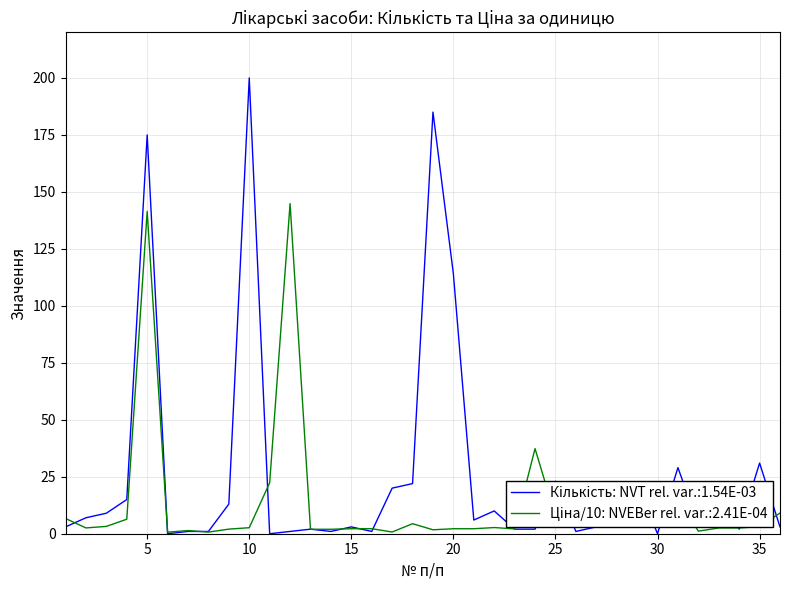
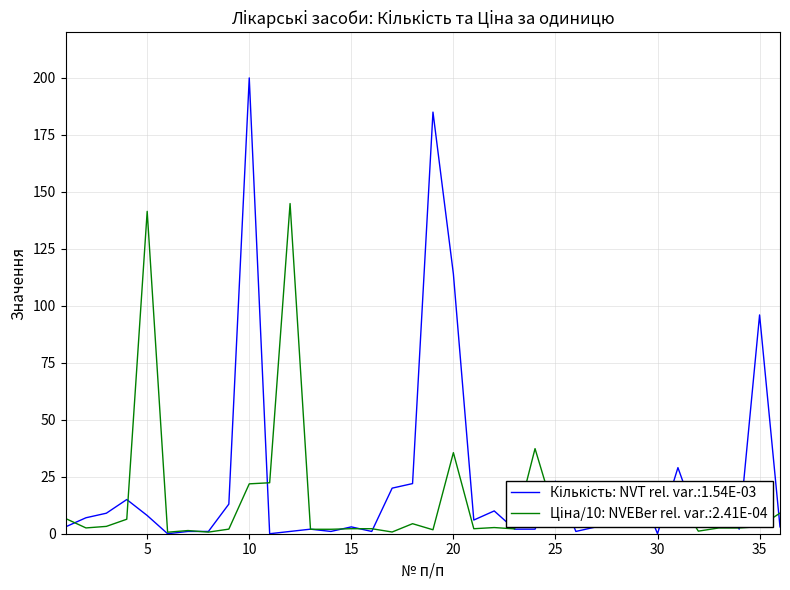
  {
    "Кількість: NVT rel. var.:1.54E-03": {
-     "5": 175,
+     "5": 8,
      "10": 200,
      "20": 114,
      "30": 0,
-     "35": 31
+     "35": 96
    },
    "Ціна/10: NVEBer rel. var.:2.41E-04": {
      "5": 141,
-     "10": 3,
-     "20": 2
+     "10": 22,
+     "20": 36
    }
  }
